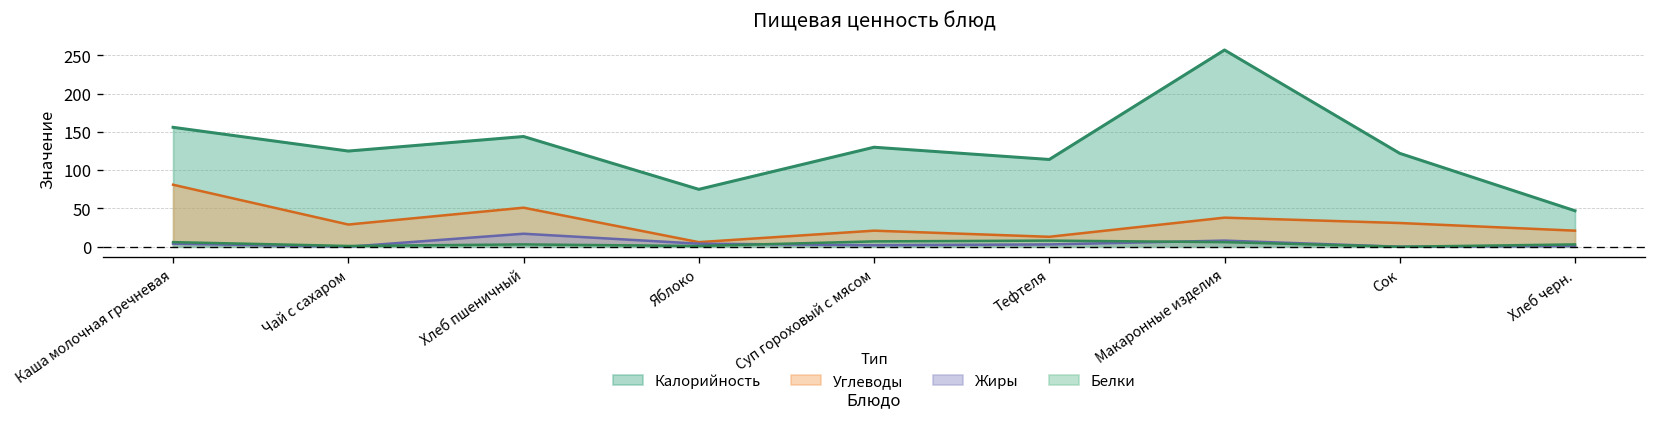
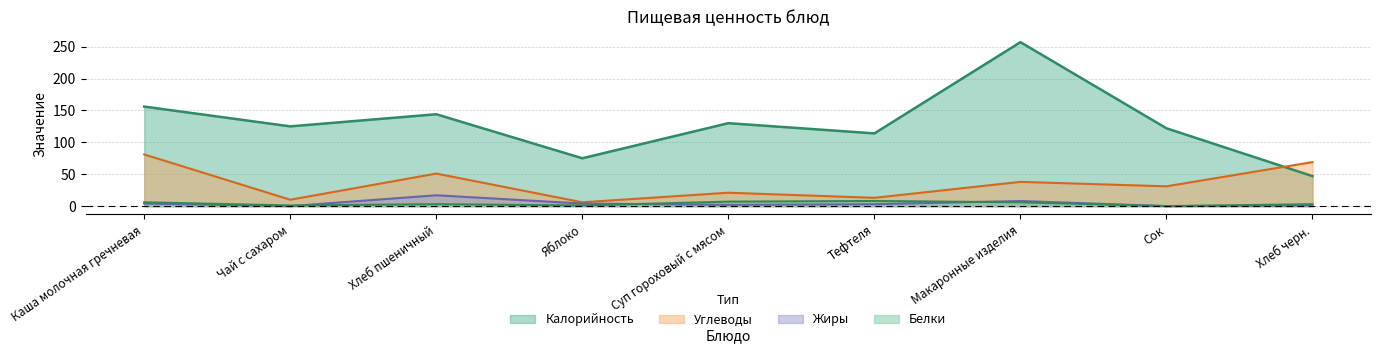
  {
    "Углеводы": {
      "Каша молочная гречневая": 80,
-     "Чай с сахаром": 30,
+     "Чай с сахаром": 10,
      "Хлеб пшеничный": 50,
      "Суп гороховый с мясом": 20,
      "Тефтеля": 10,
      "Макаронные изделия": 40,
      "Сок": 30,
-     "Хлеб черн.": 20
+     "Хлеб черн.": 70
    }
  }
